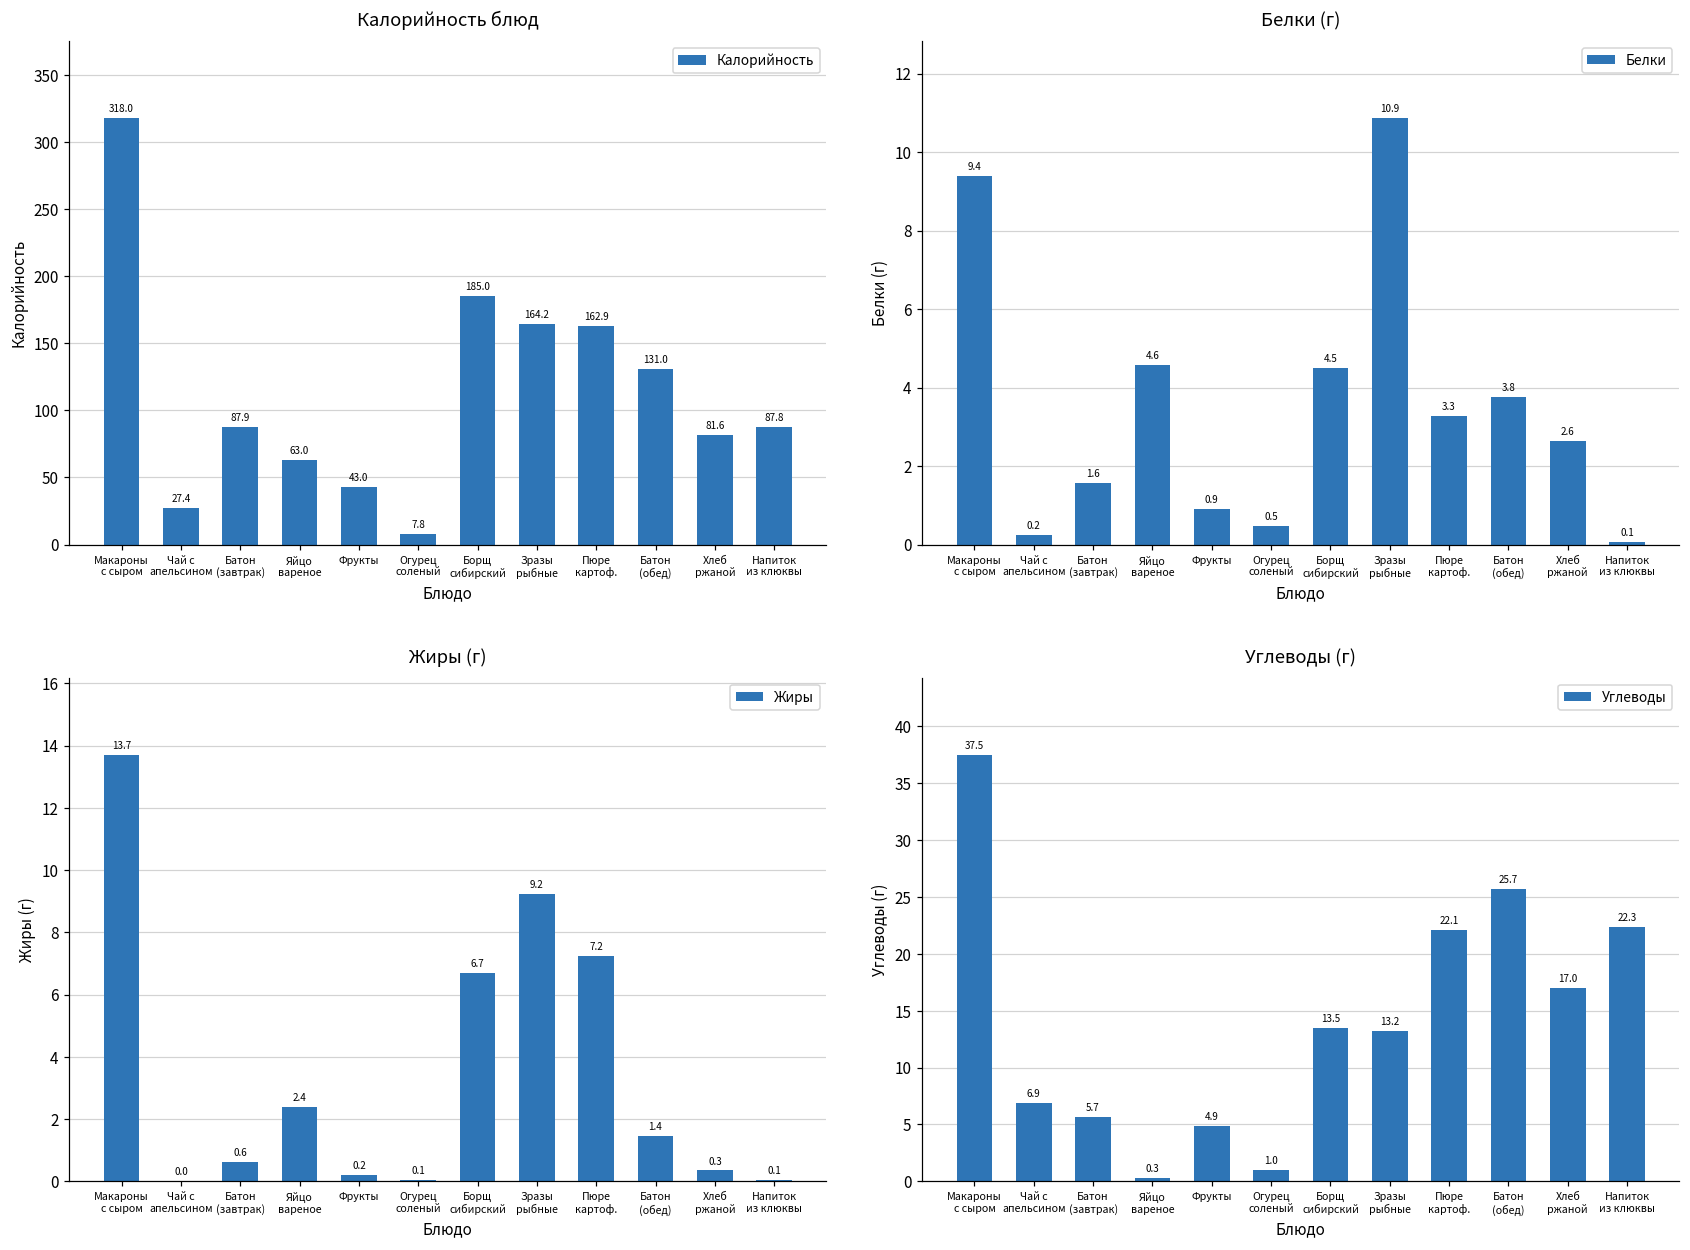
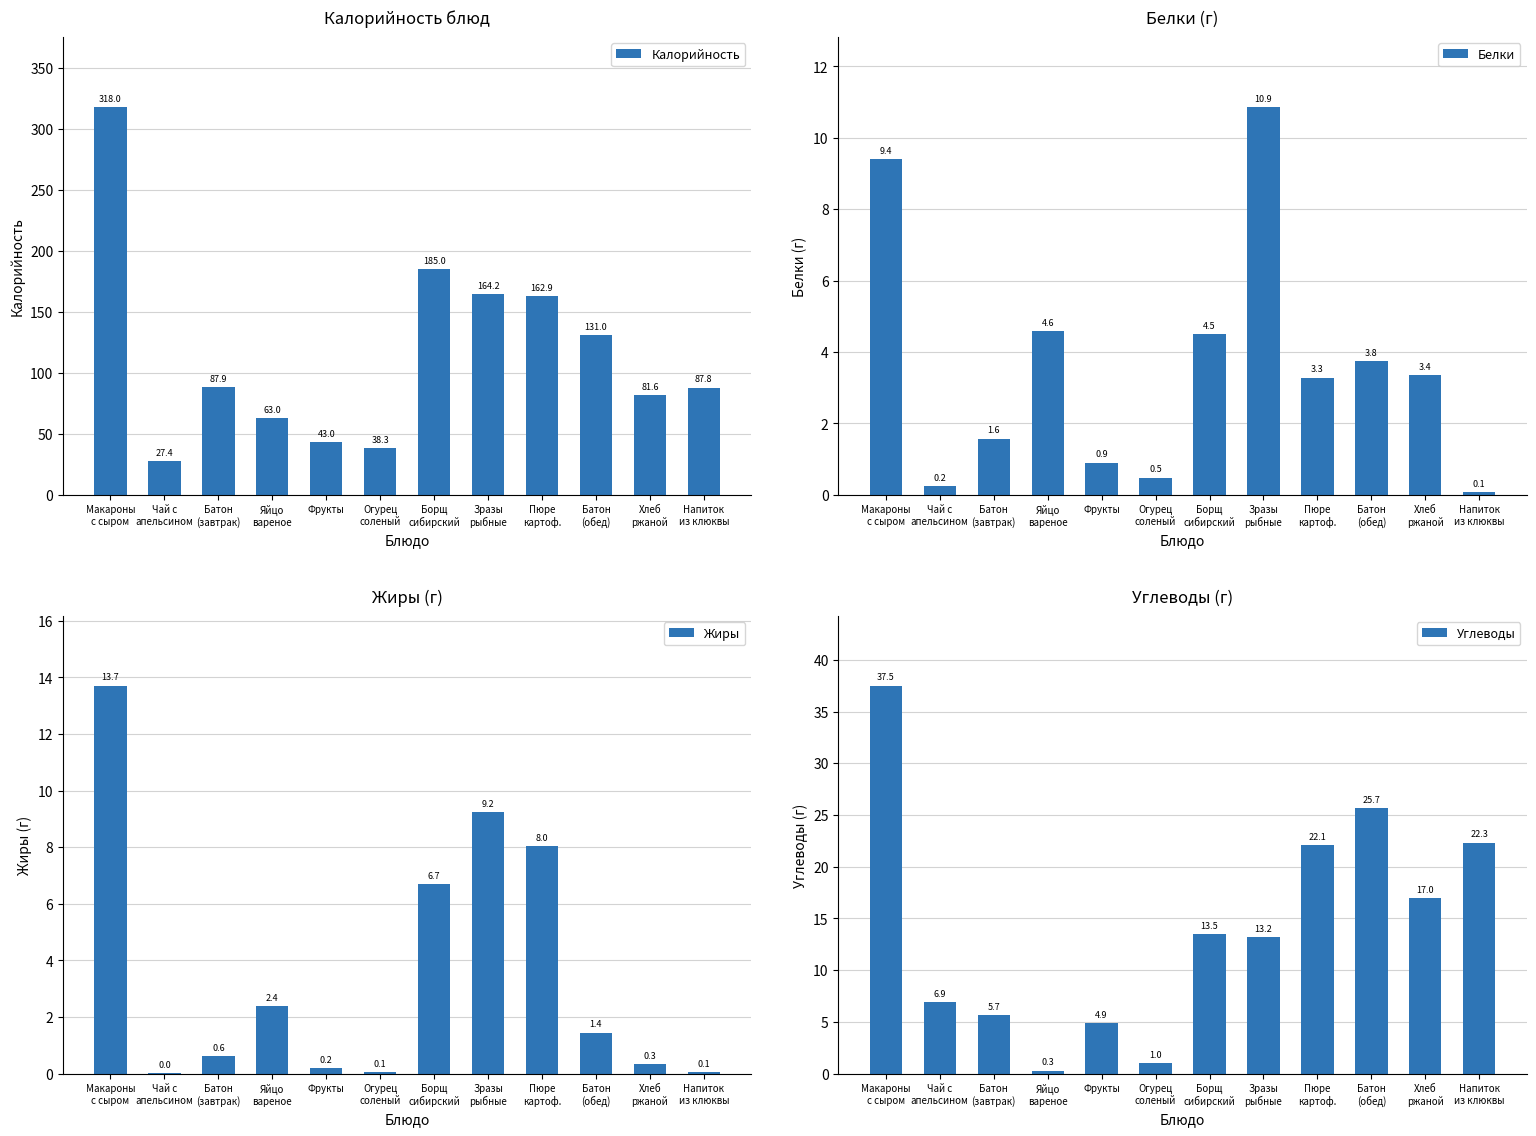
  {
    "Калорийность блюд": {
      "Макароны с сыром": 318.0,
      "Чай с апельсином": 27.4,
      "Батон (завтрак)": 87.9,
      "Яйцо вареное": 63.0,
      "Фрукты": 43.0,
-     "Огурец соленый": 7.8,
+     "Огурец соленый": 38.3,
      "Борщ сибирский": 185.0,
      "Зразы рыбные": 164.2,
      "Пюре картоф.": 162.9,
      "Батон (обед)": 131.0,
      "Хлеб ржаной": 81.6,
      "Напиток из клюквы": 87.8
    },
    "Белки (г)": {
      "Макароны с сыром": 9.4,
      "Чай с апельсином": 0.2,
      "Батон (завтрак)": 1.6,
      "Яйцо вареное": 4.6,
      "Фрукты": 0.9,
      "Огурец соленый": 0.5,
      "Борщ сибирский": 4.5,
      "Зразы рыбные": 10.9,
      "Пюре картоф.": 3.3,
      "Батон (обед)": 3.8,
-     "Хлеб ржаной": 2.6,
+     "Хлеб ржаной": 3.4,
      "Напиток из клюквы": 0.1
    },
    "Жиры (г)": {
      "Макароны с сыром": 13.7,
      "Чай с апельсином": 0.0,
      "Батон (завтрак)": 0.6,
      "Яйцо вареное": 2.4,
      "Фрукты": 0.2,
      "Огурец соленый": 0.1,
      "Борщ сибирский": 6.7,
      "Зразы рыбные": 9.2,
-     "Пюре картоф.": 7.2,
+     "Пюре картоф.": 8.0,
      "Батон (обед)": 1.4,
      "Хлеб ржаной": 0.3,
      "Напиток из клюквы": 0.1
    },
    "Углеводы (г)": {
      "Макароны с сыром": 37.5,
      "Чай с апельсином": 6.9,
      "Батон (завтрак)": 5.7,
      "Яйцо вареное": 0.3,
      "Фрукты": 4.9,
      "Огурец соленый": 1.0,
      "Борщ сибирский": 13.5,
      "Зразы рыбные": 13.2,
      "Пюре картоф.": 22.1,
      "Батон (обед)": 25.7,
      "Хлеб ржаной": 17.0,
      "Напиток из клюквы": 22.3
    }
  }
